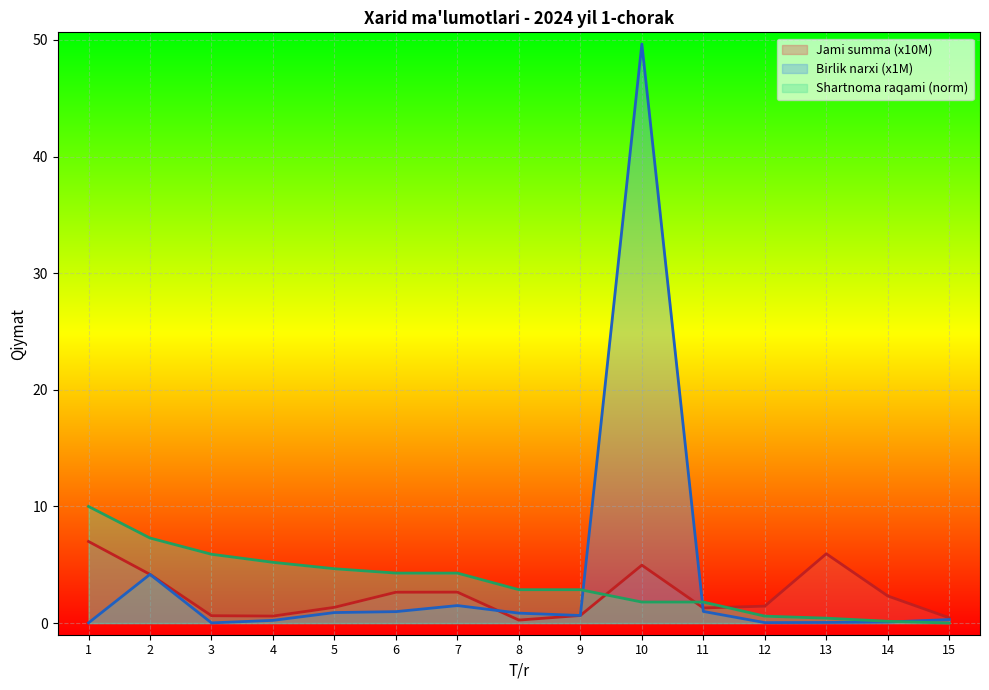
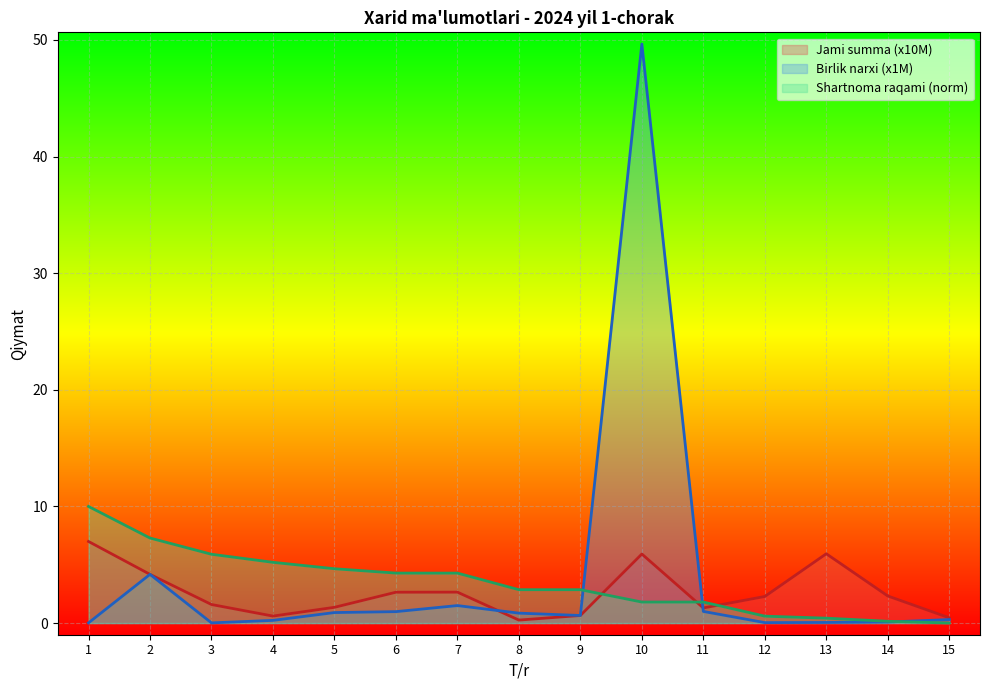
  {
    "Jami summa (x10M)": {
      "1": 7.0,
-     "3": 0.6,
+     "3": 1.6,
      "4": 0.6,
      "5": 1.4,
      "6": 2.6,
      "7": 2.7,
      "8": 0.3,
-     "10": 5.0,
+     "10": 5.9,
      "11": 1.3,
-     "12": 1.5,
+     "12": 2.3,
      "13": 5.9,
      "14": 2.3
    }
  }
